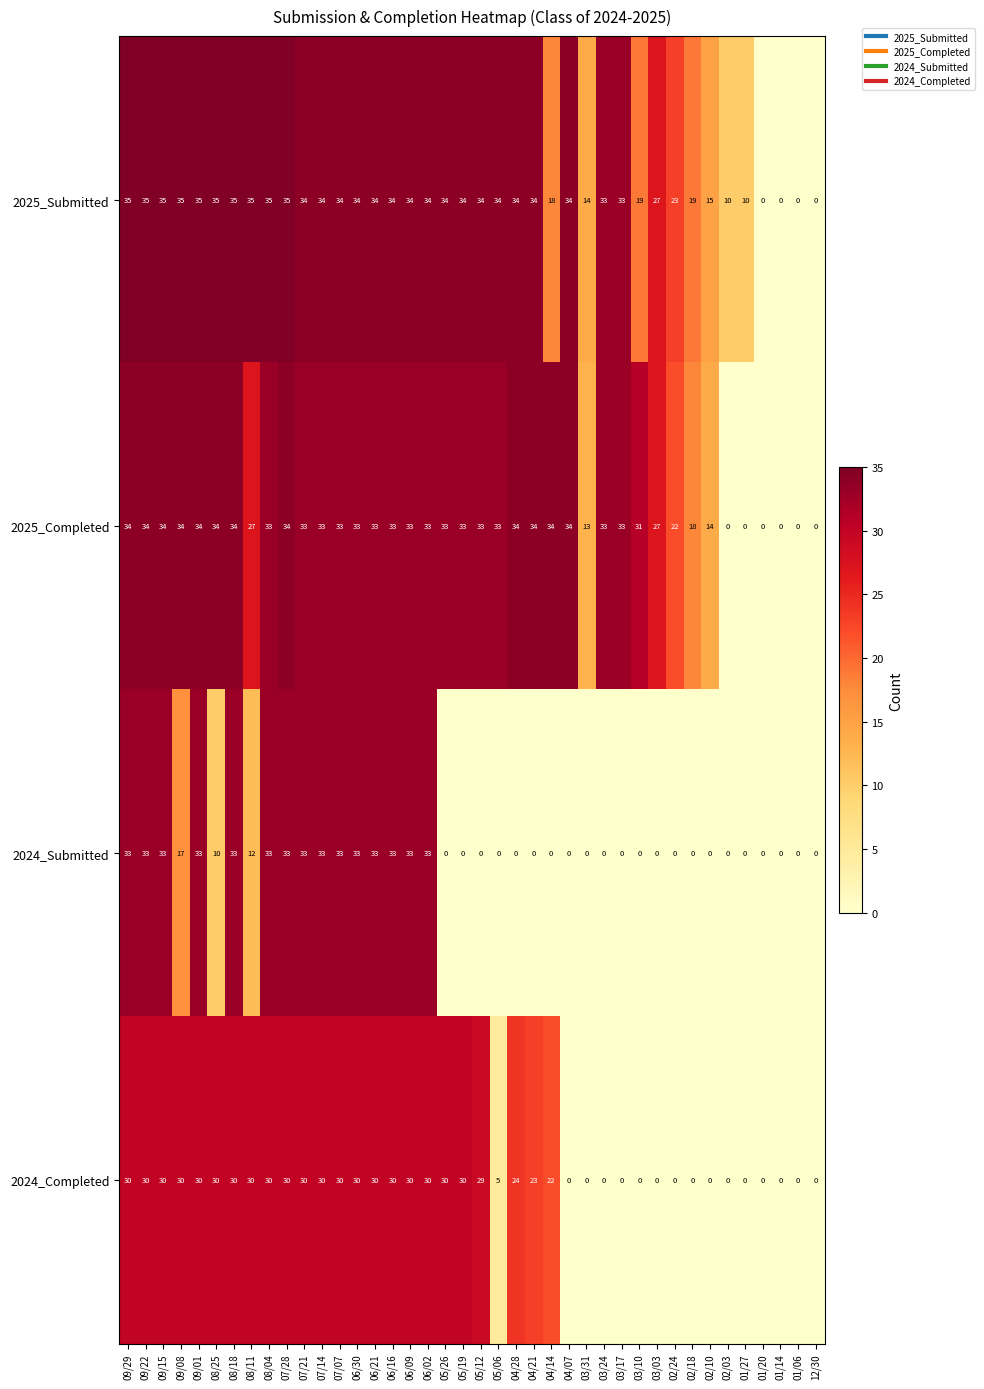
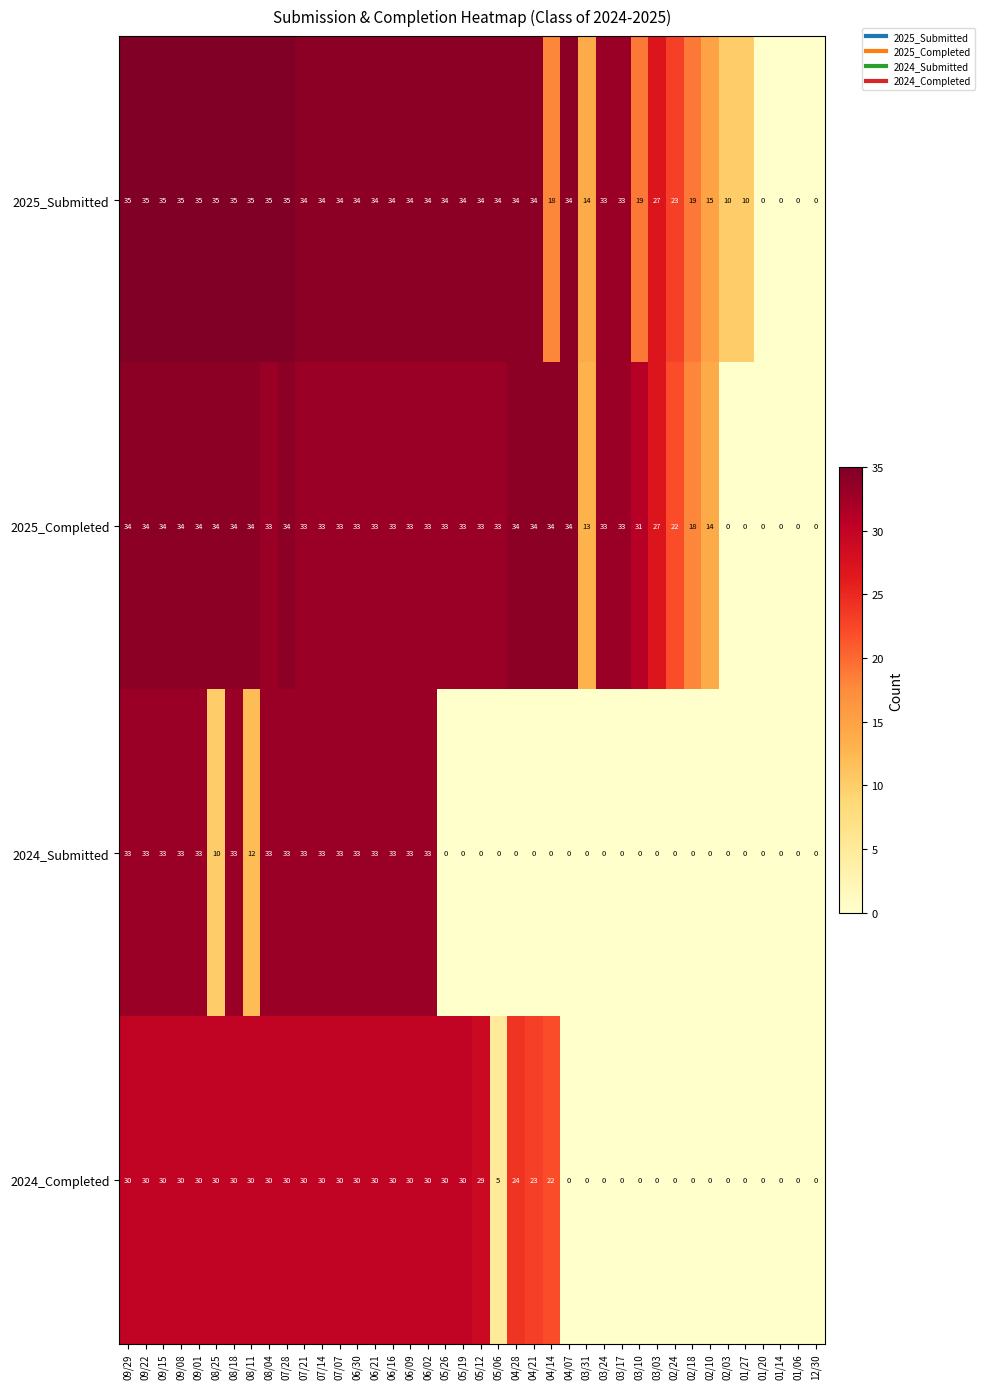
  {
    "2025_Submitted": {
      "09/29": 35,
      "09/22": 35,
      "09/15": 35,
      "09/08": 35,
      "09/01": 35,
      "08/25": 35,
      "08/18": 35,
      "08/11": 35,
      "08/04": 35,
      "07/28": 35,
      "07/21": 34,
      "07/14": 34,
      "07/07": 34,
      "06/30": 34,
      "06/21": 34,
      "06/16": 34,
      "06/09": 34,
      "06/02": 34,
      "05/26": 34,
      "05/19": 34,
      "05/12": 34,
      "05/06": 34,
      "04/28": 34,
      "04/21": 34,
      "04/14": 18,
      "04/07": 34,
      "03/31": 14,
      "03/24": 33,
      "03/17": 33,
      "03/10": 19,
      "03/03": 27,
      "02/24": 23,
      "02/18": 19,
      "02/10": 15,
      "02/03": 10,
      "01/27": 10,
      "01/20": 0,
      "01/14": 0,
      "01/06": 0,
      "12/30": 0
    },
    "2025_Completed": {
      "09/29": 34,
      "09/22": 34,
      "09/15": 34,
      "09/08": 34,
      "09/01": 34,
      "08/25": 34,
      "08/18": 34,
-     "08/11": 27,
+     "08/11": 34,
      "08/04": 33,
      "07/28": 34,
      "07/21": 33,
      "07/14": 33,
      "07/07": 33,
      "06/30": 33,
      "06/21": 33,
      "06/16": 33,
      "06/09": 33,
      "06/02": 33,
      "05/26": 33,
      "05/19": 33,
      "05/12": 33,
      "05/06": 33,
      "04/28": 34,
      "04/21": 34,
      "04/14": 34,
      "04/07": 34,
      "03/31": 13,
      "03/24": 33,
      "03/17": 33,
      "03/10": 31,
      "03/03": 27,
      "02/24": 22,
      "02/18": 18,
      "02/10": 14,
      "02/03": 0,
      "01/27": 0,
      "01/20": 0,
      "01/14": 0,
      "01/06": 0,
      "12/30": 0
    },
    "2024_Submitted": {
      "09/29": 33,
      "09/22": 33,
      "09/15": 33,
-     "09/08": 17,
+     "09/08": 33,
      "09/01": 33,
      "08/25": 10,
      "08/18": 33,
      "08/11": 12,
      "08/04": 33,
      "07/28": 33,
      "07/21": 33,
      "07/14": 33,
      "07/07": 33,
      "06/30": 33,
      "06/21": 33,
      "06/16": 33,
      "06/09": 33,
      "06/02": 33,
      "05/26": 0,
      "05/19": 0,
      "05/12": 0,
      "05/06": 0,
      "04/28": 0,
      "04/21": 0,
      "04/14": 0,
      "04/07": 0,
      "03/31": 0,
      "03/24": 0,
      "03/17": 0,
      "03/10": 0,
      "03/03": 0,
      "02/24": 0,
      "02/18": 0,
      "02/10": 0,
      "02/03": 0,
      "01/27": 0,
      "01/20": 0,
      "01/14": 0,
      "01/06": 0,
      "12/30": 0
    },
    "2024_Completed": {
      "09/29": 30,
      "09/22": 30,
      "09/15": 30,
      "09/08": 30,
      "09/01": 30,
      "08/25": 30,
      "08/18": 30,
      "08/11": 30,
      "08/04": 30,
      "07/28": 30,
      "07/21": 30,
      "07/14": 30,
      "07/07": 30,
      "06/30": 30,
      "06/21": 30,
      "06/16": 30,
      "06/09": 30,
      "06/02": 30,
      "05/26": 30,
      "05/19": 30,
      "05/12": 29,
      "05/06": 5,
      "04/28": 24,
      "04/21": 23,
      "04/14": 22,
      "04/07": 0,
      "03/31": 0,
      "03/24": 0,
      "03/17": 0,
      "03/10": 0,
      "03/03": 0,
      "02/24": 0,
      "02/18": 0,
      "02/10": 0,
      "02/03": 0,
      "01/27": 0,
      "01/20": 0,
      "01/14": 0,
      "01/06": 0,
      "12/30": 0
    }
  }
